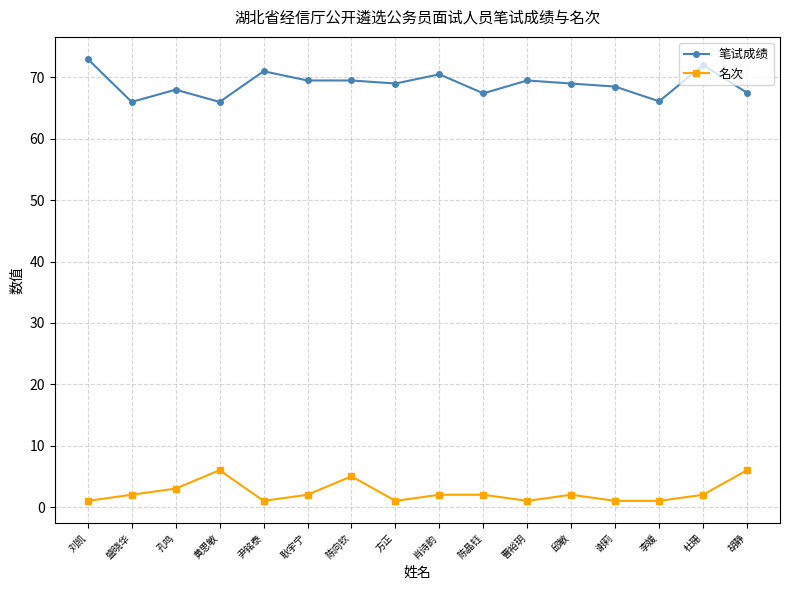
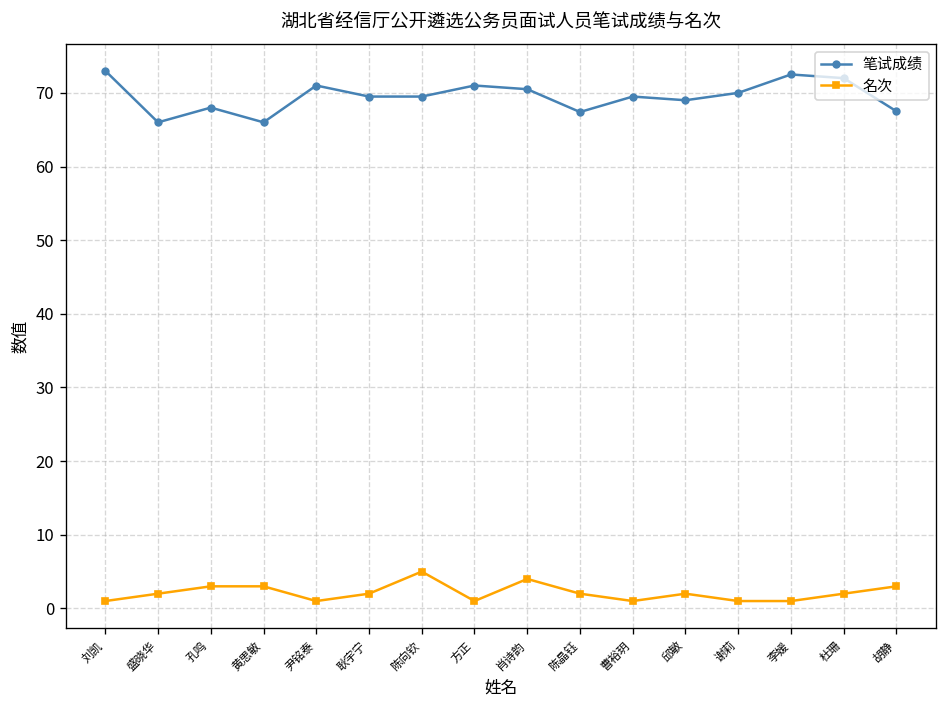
  {
    "笔试成绩": {
      "刘凯": 73,
      "盛晓华": 66,
      "孔鸣": 68,
      "黄思敏": 66,
      "尹铭泰": 71,
      "耿宇宁": 70,
      "陈向钦": 70,
-     "方正": 69,
+     "方正": 71,
      "肖诗韵": 71,
      "陈晶钰": 67,
      "曹裕玥": 70,
      "邱敏": 69,
-     "谢莉": 69,
-     "李媛": 66,
+     "谢莉": 70,
+     "李媛": 73,
      "胡静": 68
    },
    "名次": {
      "刘凯": 1,
      "盛晓华": 2,
      "孔鸣": 3,
-     "黄思敏": 6,
+     "黄思敏": 3,
      "尹铭泰": 1,
      "耿宇宁": 2,
      "陈向钦": 5,
      "方正": 1,
-     "肖诗韵": 2,
+     "肖诗韵": 4,
      "陈晶钰": 2,
      "曹裕玥": 1,
      "邱敏": 2,
      "谢莉": 1,
      "李媛": 1,
      "杜珊": 2,
-     "胡静": 6
+     "胡静": 3
    }
  }
